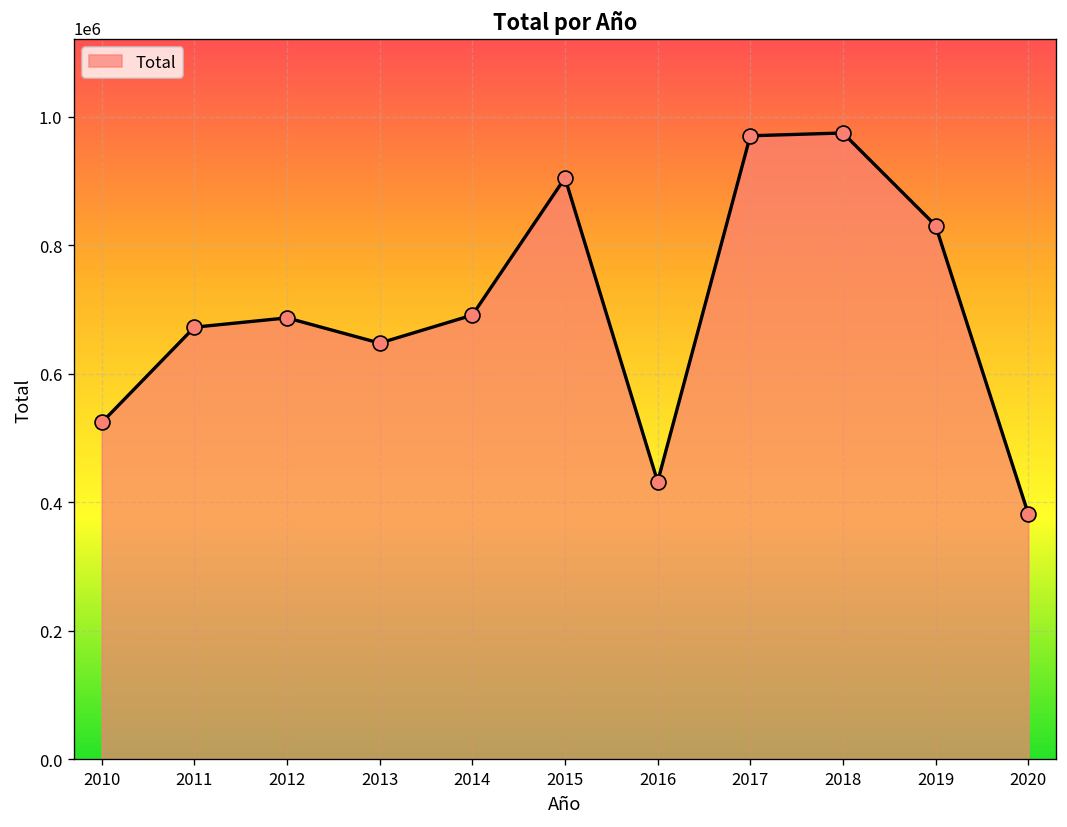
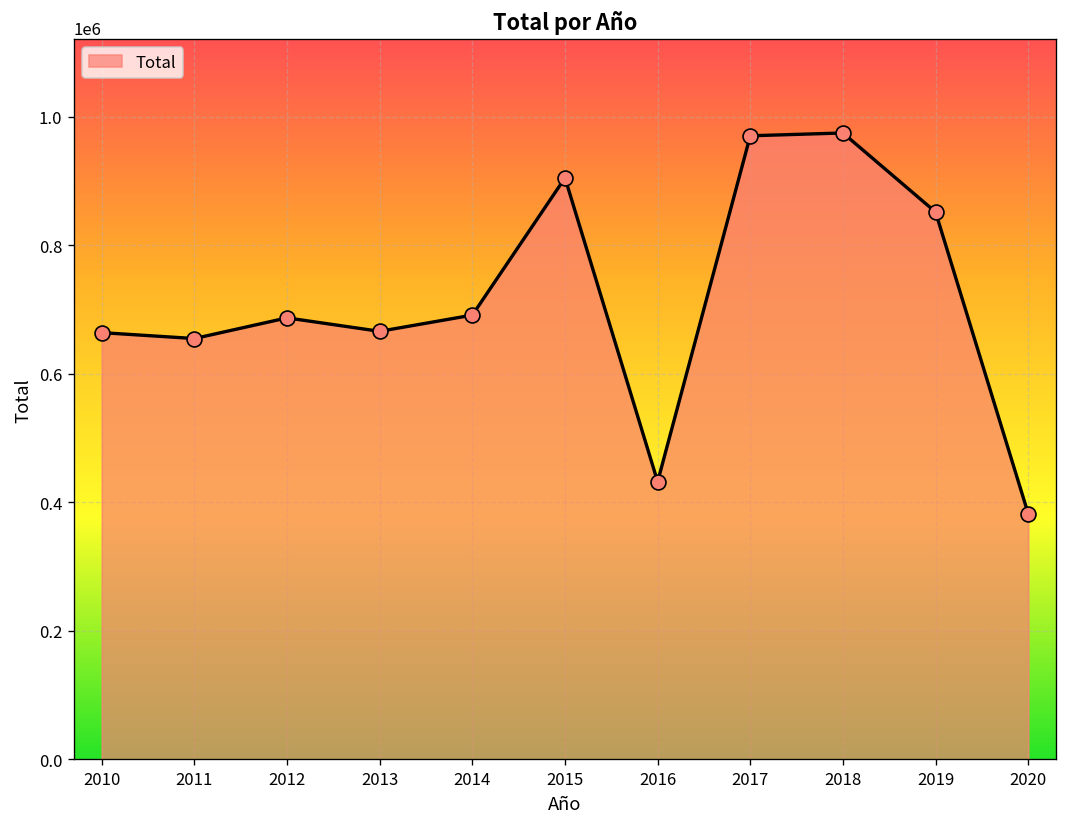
  {
-   "2010": 520000,
-   "2011": 670000,
+   "2010": 660000,
+   "2011": 650000,
    "2012": 690000,
-   "2013": 650000,
+   "2013": 670000,
    "2014": 690000,
    "2015": 900000,
    "2016": 430000,
    "2017": 970000,
    "2018": 970000,
-   "2019": 830000,
+   "2019": 850000,
    "2020": 380000
  }
